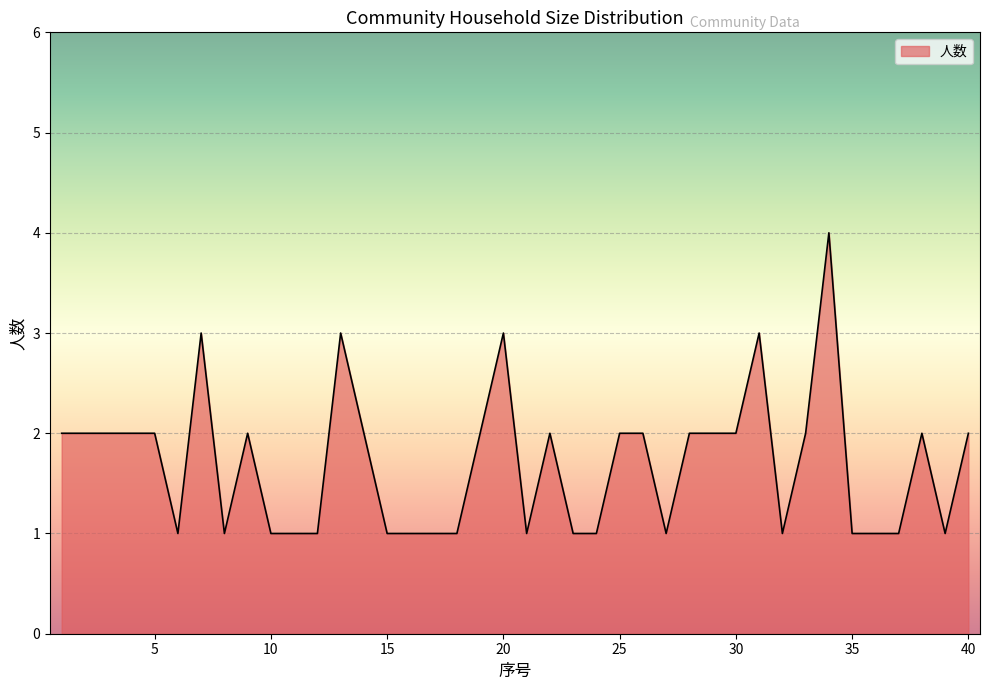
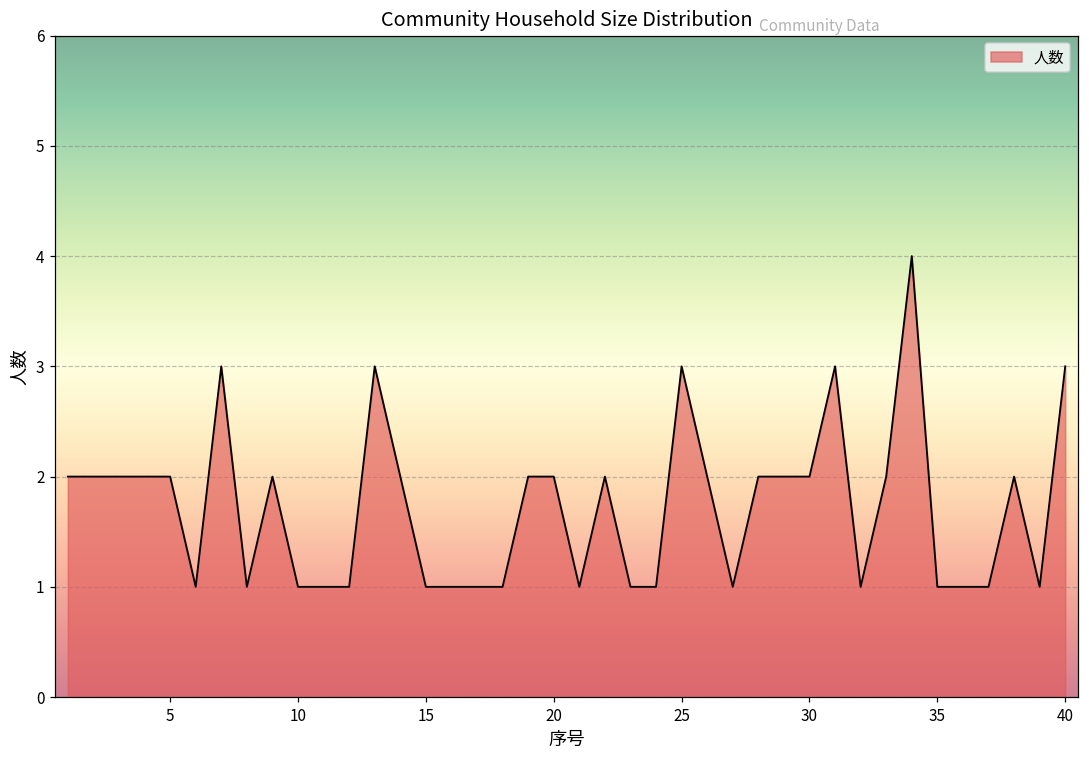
  {
    "5": 2,
    "10": 1,
    "15": 1,
-   "20": 3,
-   "25": 2,
+   "20": 2,
+   "25": 3,
    "30": 2,
    "35": 1,
-   "40": 2
+   "40": 3
  }
